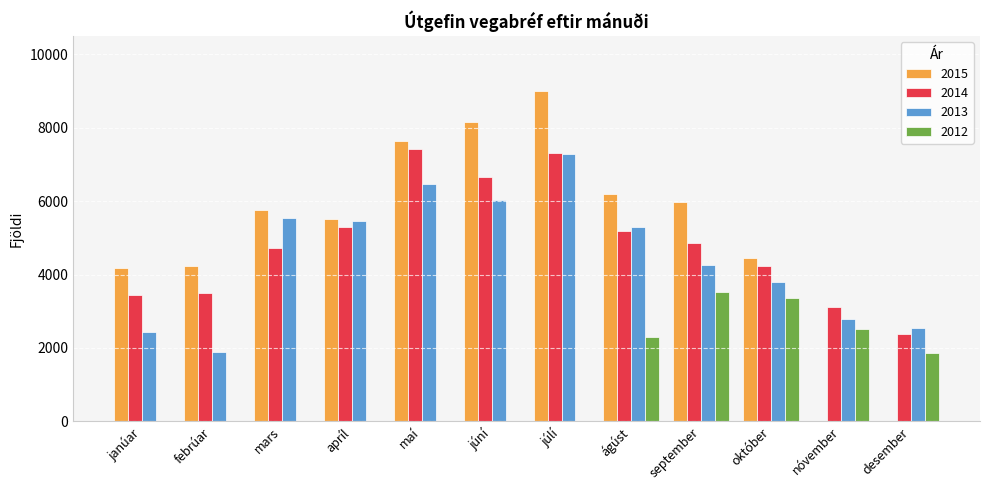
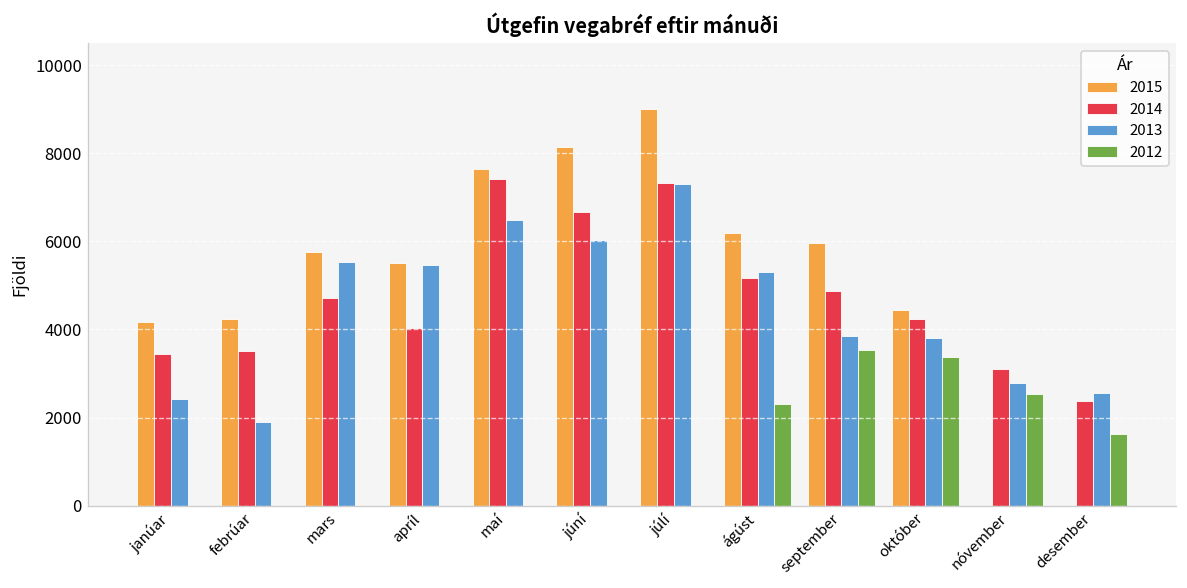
  {
    "2015": {
      "janúar": 4200,
      "febrúar": 4200,
      "mars": 5800,
      "apríl": 5500,
      "maí": 7600,
      "júní": 8100,
      "júlí": 9000,
      "ágúst": 6200,
      "september": 6000,
      "október": 4400,
      "nóvember": 0,
      "desember": 0
    },
    "2014": {
      "janúar": 3400,
      "febrúar": 3500,
      "mars": 4700,
-     "apríl": 5300,
+     "apríl": 4000,
      "maí": 7400,
      "júní": 6700,
      "júlí": 7300,
      "ágúst": 5200,
      "september": 4900,
      "október": 4200,
      "nóvember": 3100,
      "desember": 2400
    },
    "2013": {
      "janúar": 2400,
      "febrúar": 1900,
      "mars": 5500,
      "apríl": 5500,
      "maí": 6500,
      "júní": 6000,
      "júlí": 7300,
      "ágúst": 5300,
-     "september": 4300,
+     "september": 3800,
      "október": 3800,
      "nóvember": 2800,
      "desember": 2600
    },
    "2012": {
      "janúar": 0,
      "febrúar": 0,
      "mars": 0,
      "apríl": 0,
      "maí": 0,
      "júní": 0,
      "júlí": 0,
      "ágúst": 2300,
      "september": 3500,
      "október": 3400,
      "nóvember": 2500,
-     "desember": 1900
+     "desember": 1600
    }
  }
